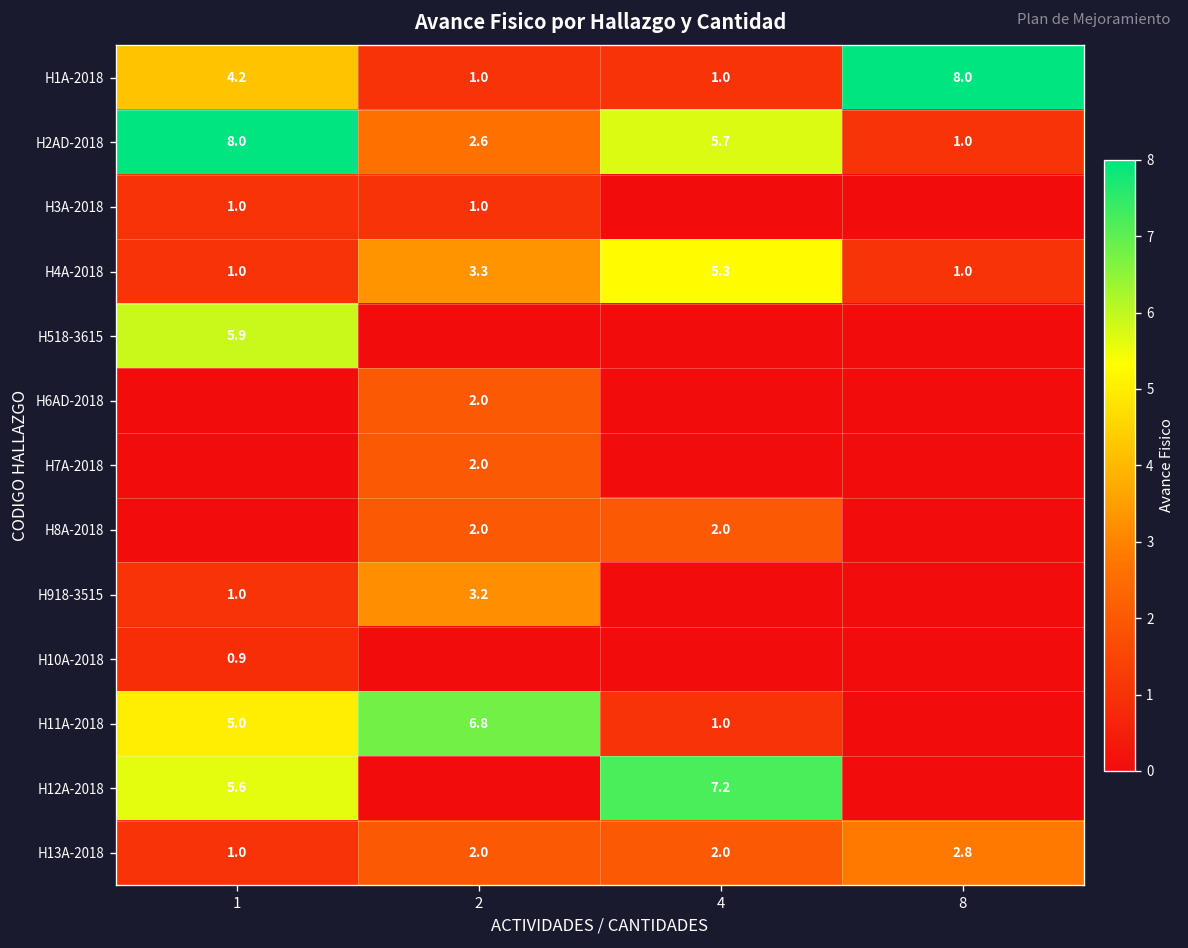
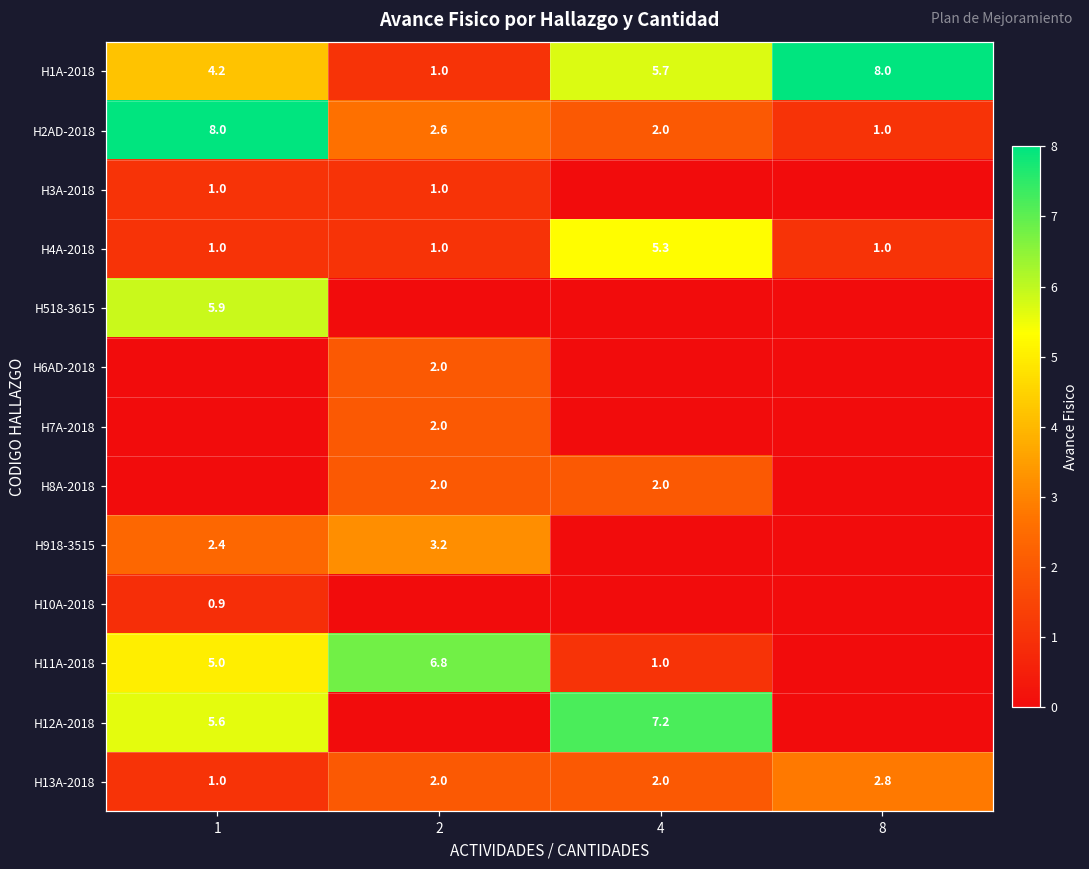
  {
    "H1A-2018": {
      "1": 4.2,
      "2": 1.0,
-     "4": 1.0,
+     "4": 5.7,
      "8": 8.0
    },
    "H2AD-2018": {
      "1": 8.0,
      "2": 2.6,
-     "4": 5.7,
+     "4": 2.0,
      "8": 1.0
    },
    "H3A-2018": {
      "1": 1.0,
      "2": 1.0
    },
    "H4A-2018": {
      "1": 1.0,
-     "2": 3.3,
+     "2": 1.0,
      "4": 5.3,
      "8": 1.0
    },
    "H518-3615": {
      "1": 5.9
    },
    "H6AD-2018": {
      "2": 2.0
    },
    "H7A-2018": {
      "2": 2.0
    },
    "H8A-2018": {
      "2": 2.0,
      "4": 2.0
    },
    "H918-3515": {
-     "1": 1.0,
+     "1": 2.4,
      "2": 3.2
    },
    "H10A-2018": {
      "1": 0.9
    },
    "H11A-2018": {
      "1": 5.0,
      "2": 6.8,
      "4": 1.0
    },
    "H12A-2018": {
      "1": 5.6,
      "4": 7.2
    },
    "H13A-2018": {
      "1": 1.0,
      "2": 2.0,
      "4": 2.0,
      "8": 2.8
    }
  }
